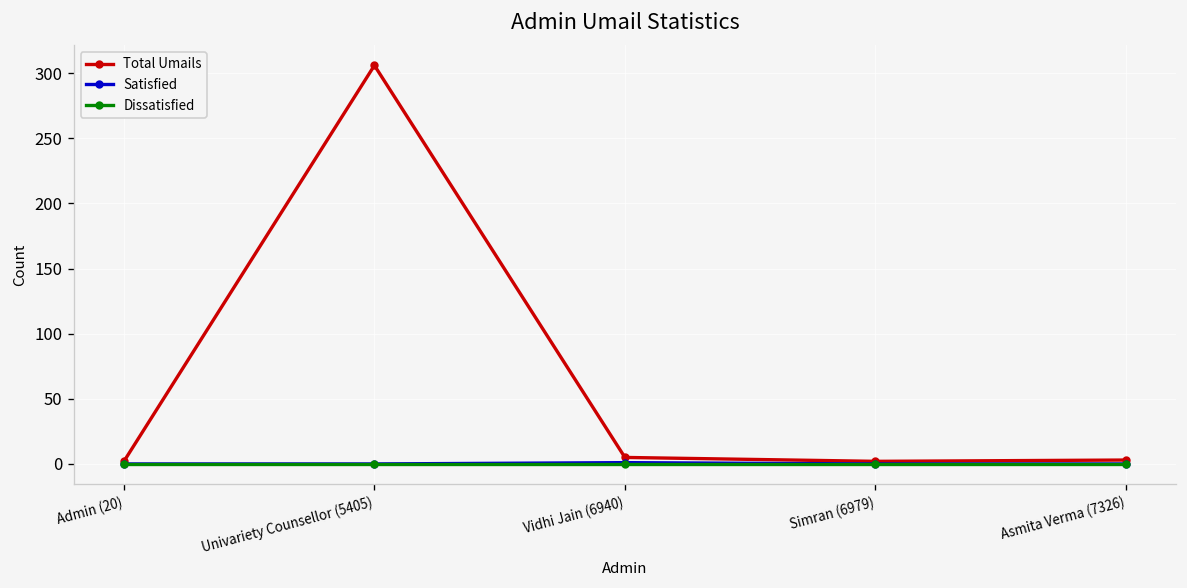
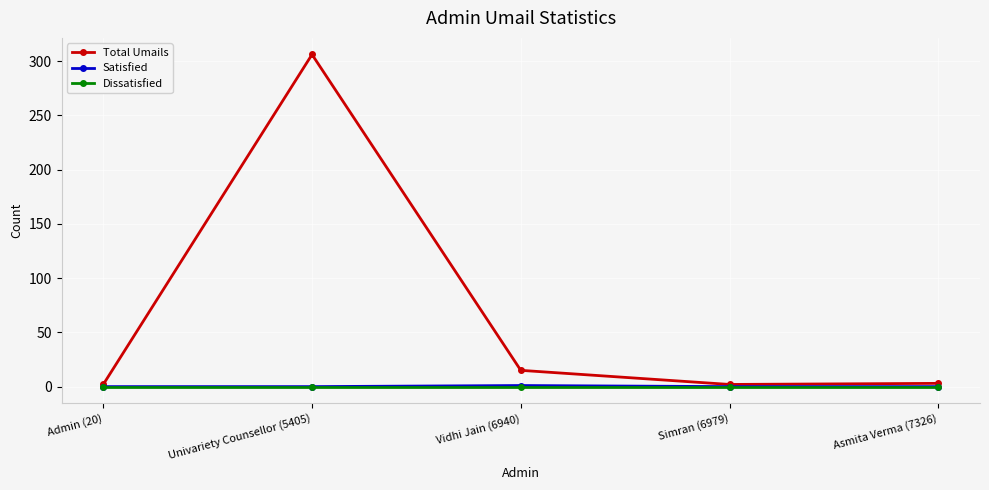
  {
    "Total Umails": {
      "Univariety Counsellor (5405)": 306,
-     "Vidhi Jain (6940)": 5,
+     "Vidhi Jain (6940)": 15,
      "Asmita Verma (7326)": 3
    }
  }
